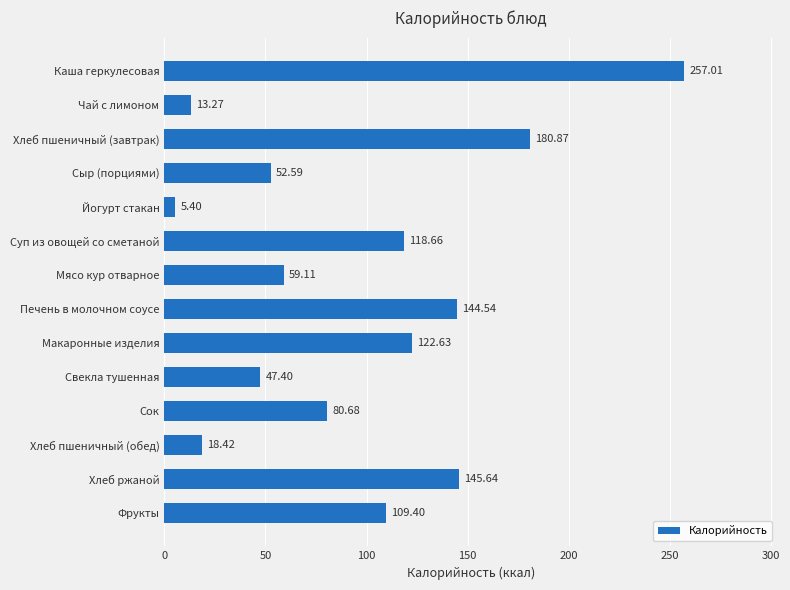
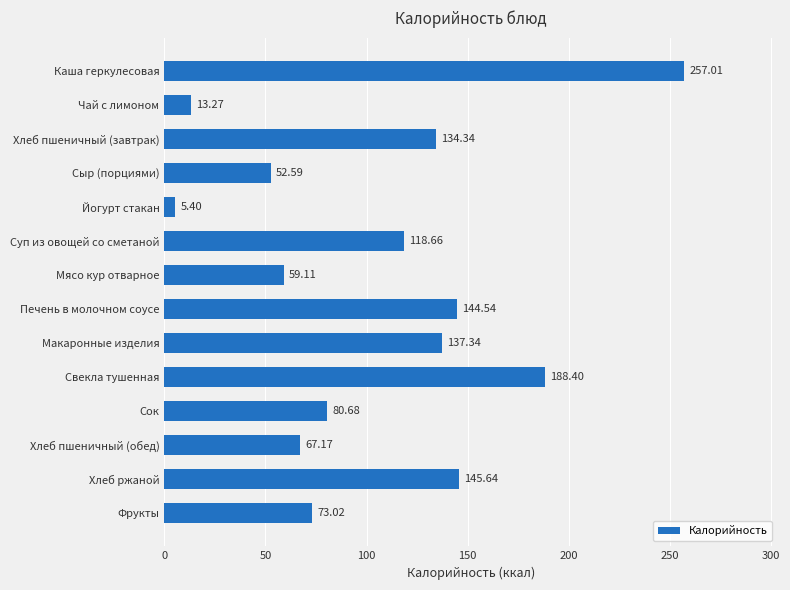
  {
    "Каша геркулесовая": 257.01,
    "Чай с лимоном": 13.27,
-   "Хлеб пшеничный (завтрак)": 180.87,
+   "Хлеб пшеничный (завтрак)": 134.34,
    "Сыр (порциями)": 52.59,
    "Йогурт стакан": 5.40,
    "Суп из овощей со сметаной": 118.66,
    "Мясо кур отварное": 59.11,
    "Печень в молочном соусе": 144.54,
-   "Макаронные изделия": 122.63,
-   "Свекла тушенная": 47.40,
+   "Макаронные изделия": 137.34,
+   "Свекла тушенная": 188.40,
    "Сок": 80.68,
-   "Хлеб пшеничный (обед)": 18.42,
+   "Хлеб пшеничный (обед)": 67.17,
    "Хлеб ржаной": 145.64,
-   "Фрукты": 109.40
+   "Фрукты": 73.02
  }
